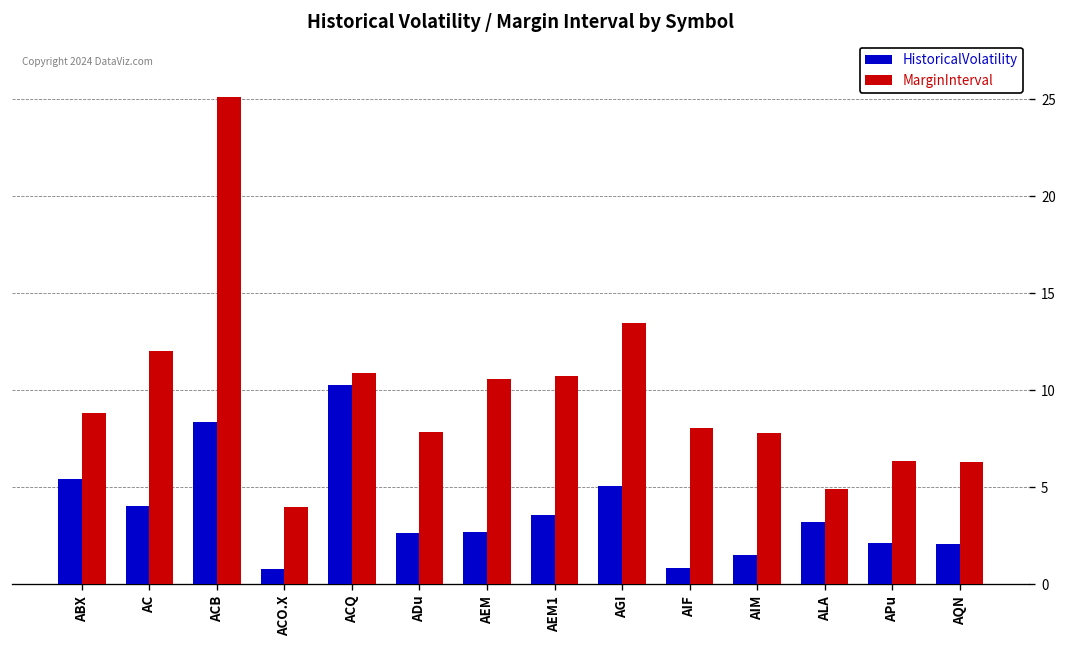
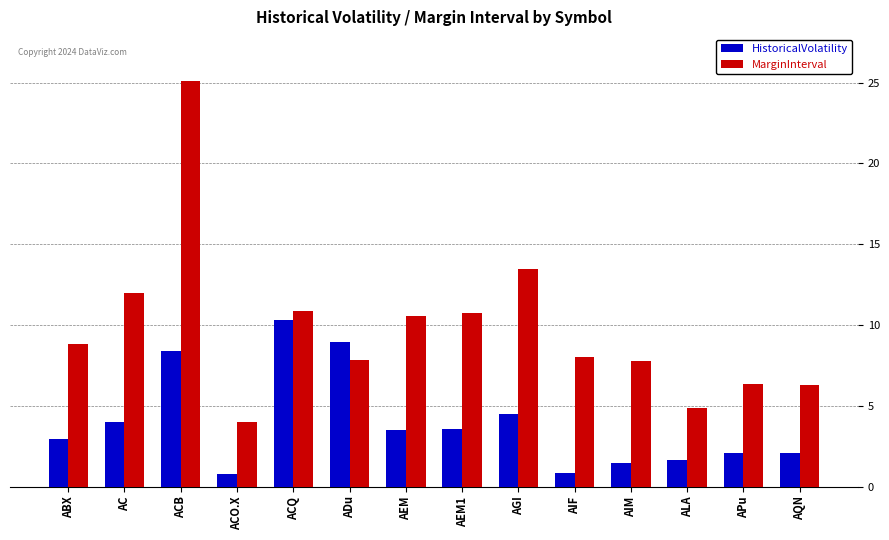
  {
    "HistoricalVolatility": {
-     "ABX": 5.4,
+     "ABX": 2.9,
      "AC": 4.0,
      "ACB": 8.4,
      "ACO.X": 0.8,
      "ACQ": 10.3,
-     "ADu": 2.6,
-     "AEM": 2.7,
+     "ADu": 9.0,
+     "AEM": 3.5,
      "AEM1": 3.6,
-     "AGI": 5.0,
+     "AGI": 4.5,
      "AIF": 0.8,
      "AIM": 1.5,
-     "ALA": 3.2,
+     "ALA": 1.6,
      "APu": 2.1,
      "AQN": 2.1
    },
    "MarginInterval": {
      "ABX": 8.8,
      "AC": 12.0,
      "ACB": 25.1,
      "ACO.X": 4.0,
      "ACQ": 10.9,
      "ADu": 7.8,
      "AEM": 10.6,
      "AEM1": 10.7,
      "AGI": 13.5,
      "AIF": 8.0,
      "AIM": 7.8,
      "ALA": 4.9,
      "APu": 6.3,
      "AQN": 6.3
    }
  }
